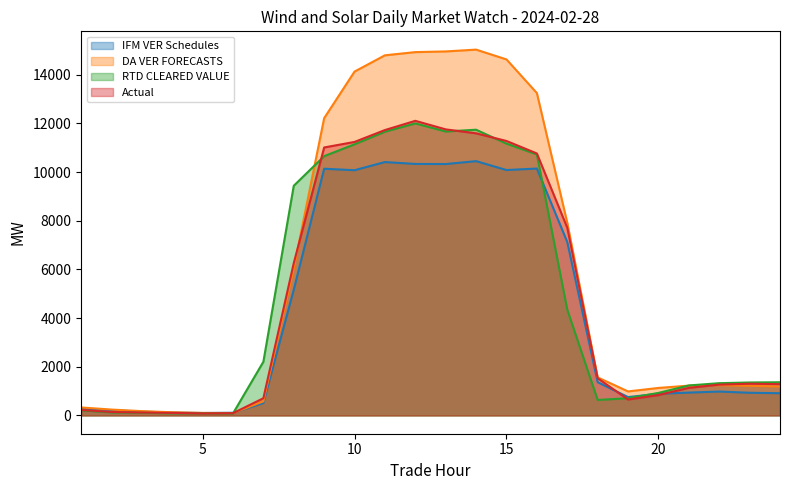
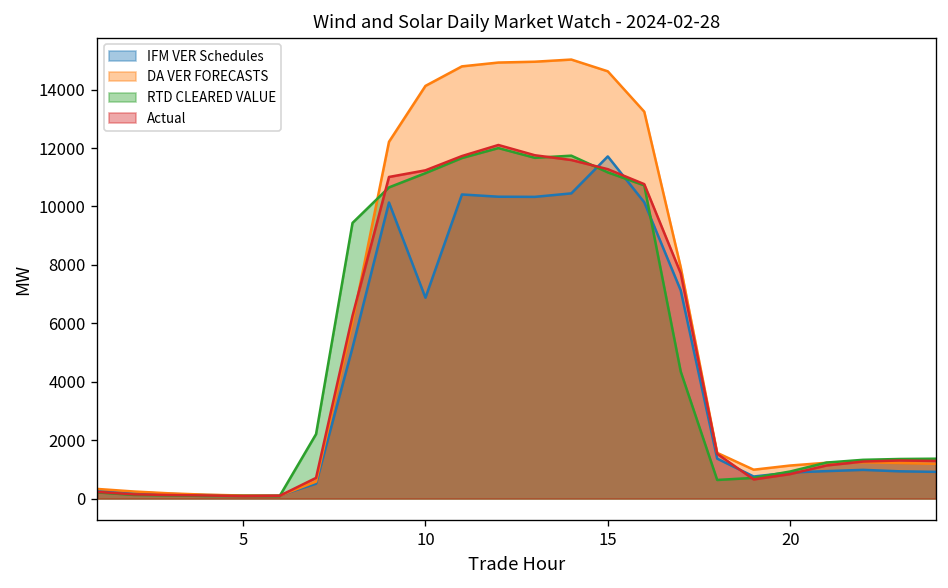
  {
    "IFM VER Schedules": {
-     "10": 10100,
-     "15": 10100
+     "10": 6900,
+     "15": 11700
    },
    "RTD CLEARED VALUE": {
      "15": 11200
    }
  }
